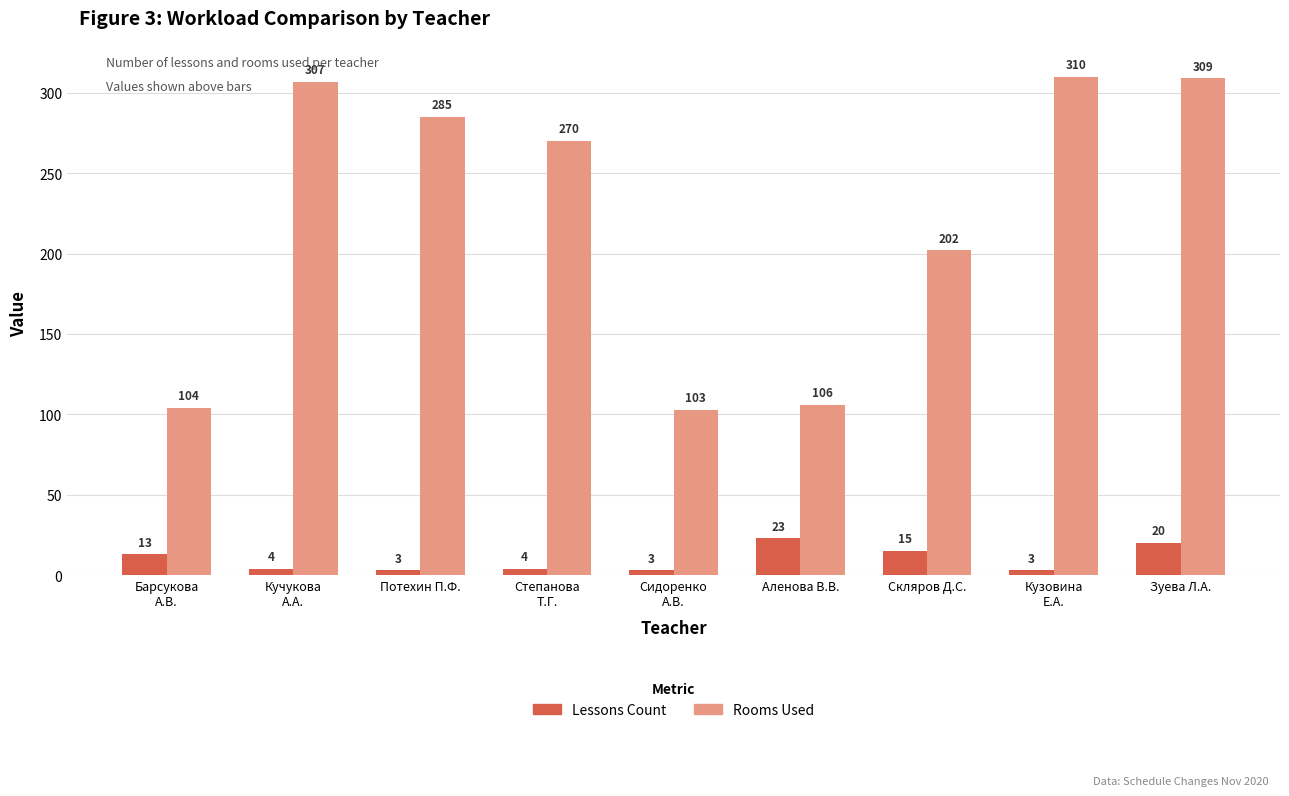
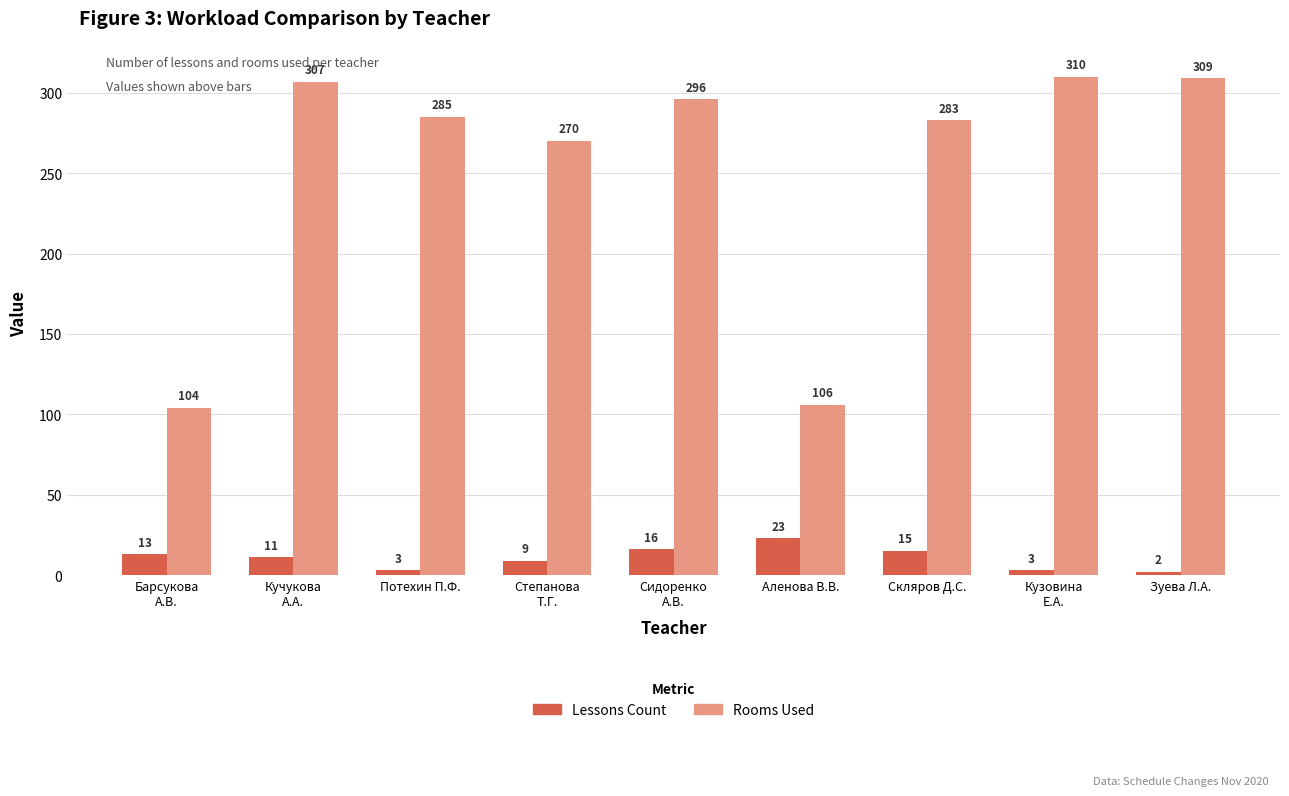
  {
    "Lessons Count": {
      "Барсукова А.В.": 13,
-     "Кучукова А.А.": 4,
+     "Кучукова А.А.": 11,
      "Потехин П.Ф.": 3,
-     "Степанова Т.Г.": 4,
-     "Сидоренко А.В.": 3,
+     "Степанова Т.Г.": 9,
+     "Сидоренко А.В.": 16,
      "Аленова В.В.": 23,
      "Скляров Д.С.": 15,
      "Кузовина Е.А.": 3,
-     "Зуева Л.А.": 20
+     "Зуева Л.А.": 2
    },
    "Rooms Used": {
      "Барсукова А.В.": 104,
      "Кучукова А.А.": 307,
      "Потехин П.Ф.": 285,
      "Степанова Т.Г.": 270,
-     "Сидоренко А.В.": 103,
+     "Сидоренко А.В.": 296,
      "Аленова В.В.": 106,
-     "Скляров Д.С.": 202,
+     "Скляров Д.С.": 283,
      "Кузовина Е.А.": 310,
      "Зуева Л.А.": 309
    }
  }
